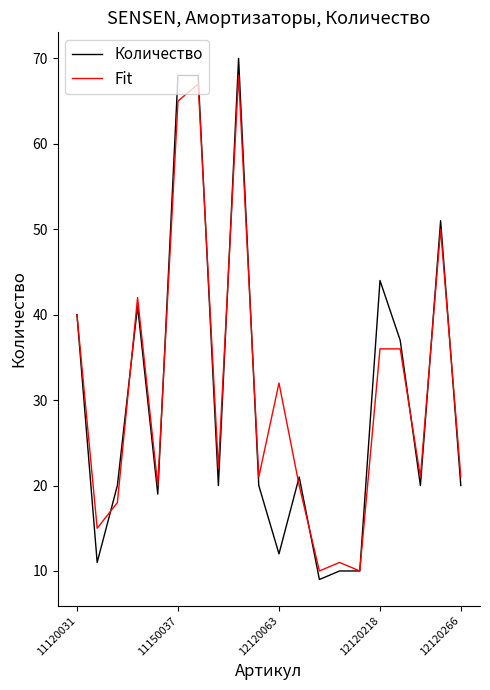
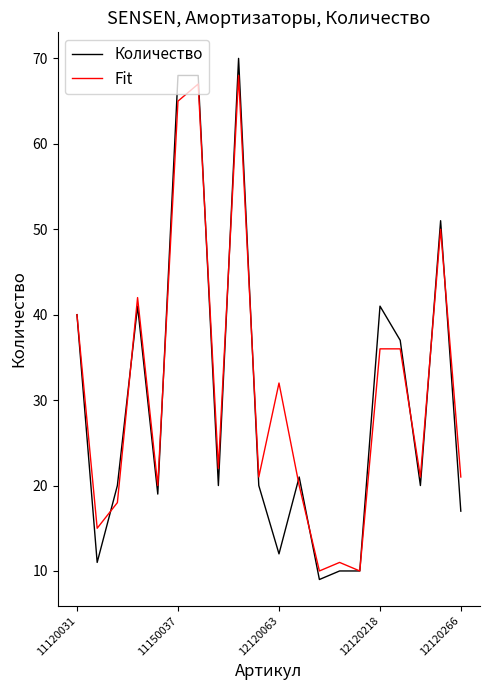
  {
    "Количество": {
      "12120063": 12,
-     "12120218": 44,
-     "12120266": 20
+     "12120218": 41,
+     "12120266": 17
    },
    "Fit": {
      "11150037": 65,
      "12120063": 32,
      "12120218": 36,
      "12120266": 21
    }
  }
